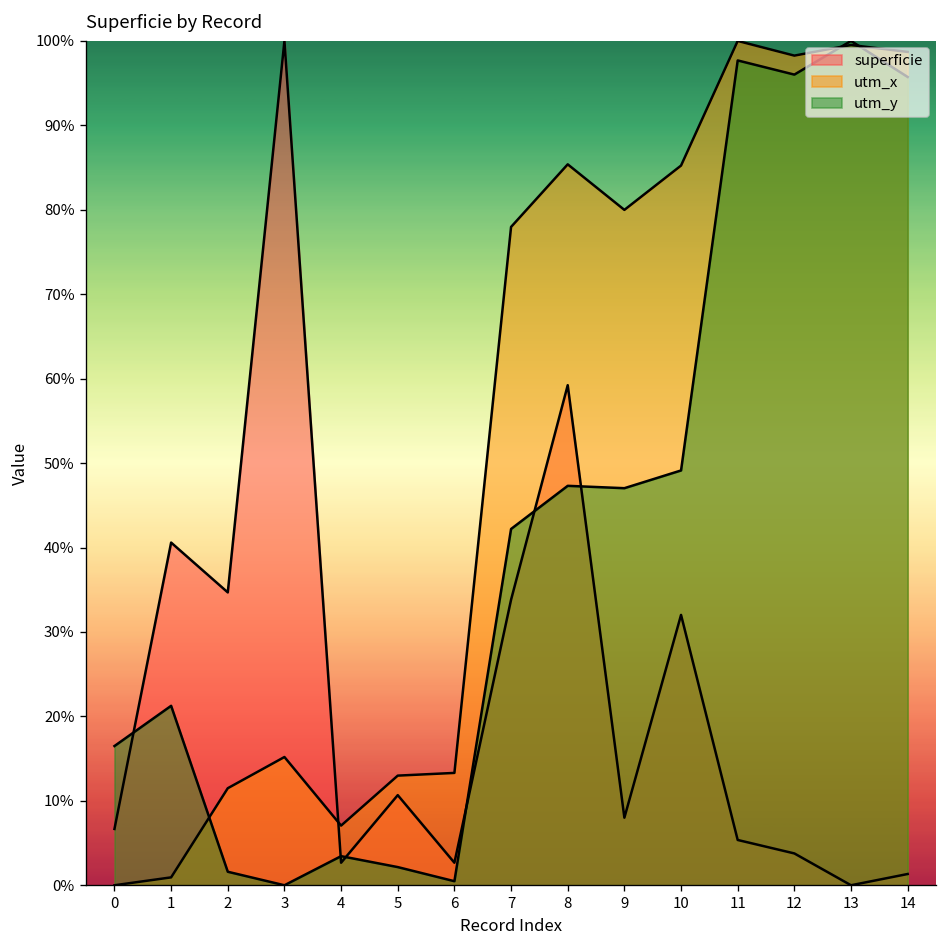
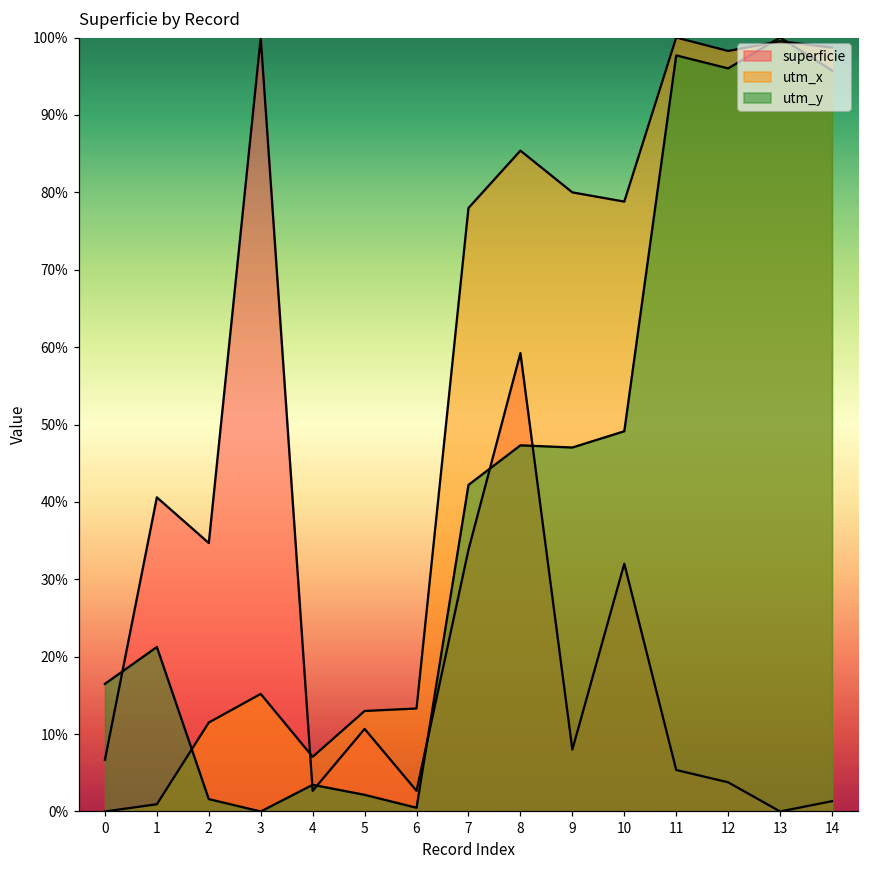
  {
    "superficie": {
      "0": "7%",
      "1": "41%",
      "2": "35%",
      "3": "100%",
      "4": "3%",
      "5": "11%",
      "6": "3%",
      "7": "34%",
      "8": "59%",
      "9": "8%",
      "10": "32%",
      "11": "5%",
      "12": "4%",
      "13": "0%",
      "14": "1%"
    },
    "utm_x": {
      "0": "0%",
      "1": "1%",
      "2": "11%",
      "3": "15%",
      "4": "7%",
      "5": "13%",
      "6": "13%",
      "7": "78%",
      "8": "85%",
      "9": "80%",
-     "10": "85%",
+     "10": "79%",
      "11": "100%",
      "12": "98%",
      "13": "100%"
    },
    "utm_y": {
      "0": "16%",
      "1": "21%",
      "2": "2%",
      "3": "0%",
      "4": "3%",
      "5": "2%",
      "6": "0%",
      "7": "42%",
      "8": "47%",
      "9": "47%",
      "10": "49%",
      "11": "98%",
      "12": "96%",
      "13": "100%"
    }
  }
